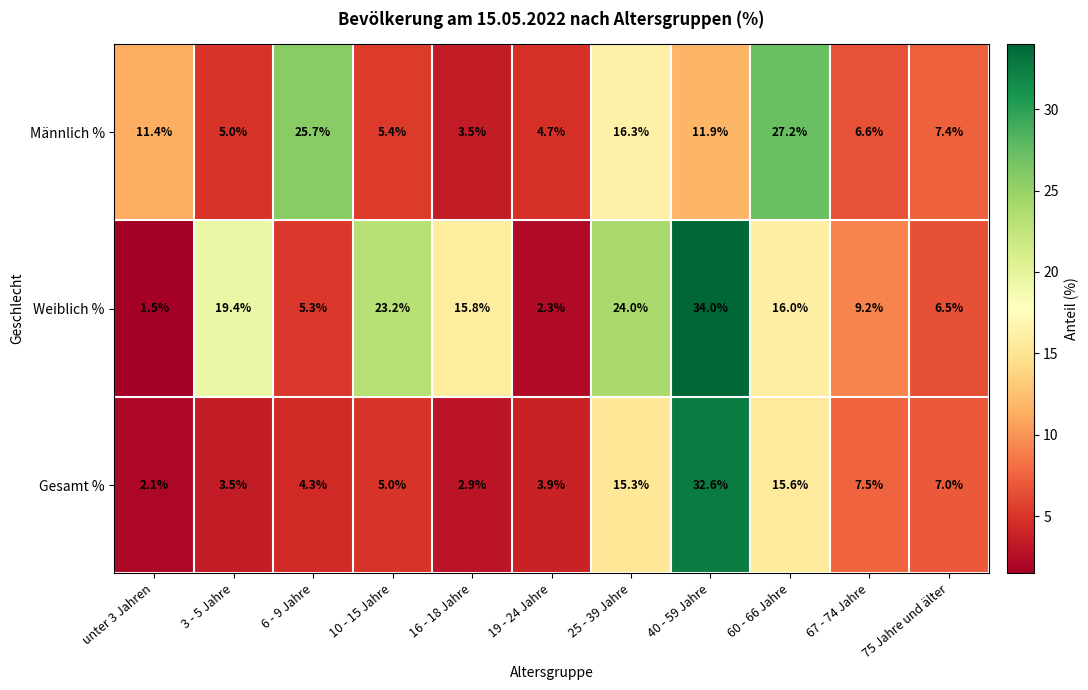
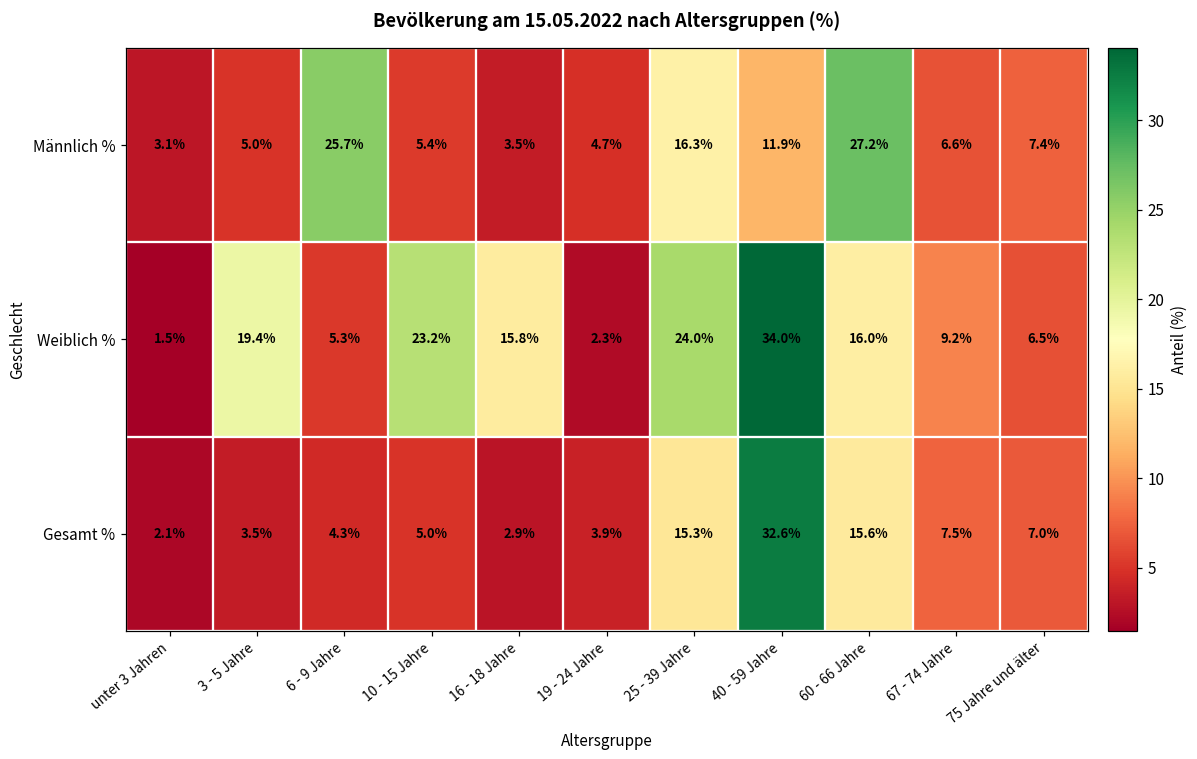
  {
    "Männlich %": {
-     "unter 3 Jahren": "11.4%",
+     "unter 3 Jahren": "3.1%",
      "3 - 5 Jahre": "5.0%",
      "6 - 9 Jahre": "25.7%",
      "10 - 15 Jahre": "5.4%",
      "16 - 18 Jahre": "3.5%",
      "19 - 24 Jahre": "4.7%",
      "25 - 39 Jahre": "16.3%",
      "40 - 59 Jahre": "11.9%",
      "60 - 66 Jahre": "27.2%",
      "67 - 74 Jahre": "6.6%",
      "75 Jahre und älter": "7.4%"
    },
    "Weiblich %": {
      "unter 3 Jahren": "1.5%",
      "3 - 5 Jahre": "19.4%",
      "6 - 9 Jahre": "5.3%",
      "10 - 15 Jahre": "23.2%",
      "16 - 18 Jahre": "15.8%",
      "19 - 24 Jahre": "2.3%",
      "25 - 39 Jahre": "24.0%",
      "40 - 59 Jahre": "34.0%",
      "60 - 66 Jahre": "16.0%",
      "67 - 74 Jahre": "9.2%",
      "75 Jahre und älter": "6.5%"
    },
    "Gesamt %": {
      "unter 3 Jahren": "2.1%",
      "3 - 5 Jahre": "3.5%",
      "6 - 9 Jahre": "4.3%",
      "10 - 15 Jahre": "5.0%",
      "16 - 18 Jahre": "2.9%",
      "19 - 24 Jahre": "3.9%",
      "25 - 39 Jahre": "15.3%",
      "40 - 59 Jahre": "32.6%",
      "60 - 66 Jahre": "15.6%",
      "67 - 74 Jahre": "7.5%",
      "75 Jahre und älter": "7.0%"
    }
  }
